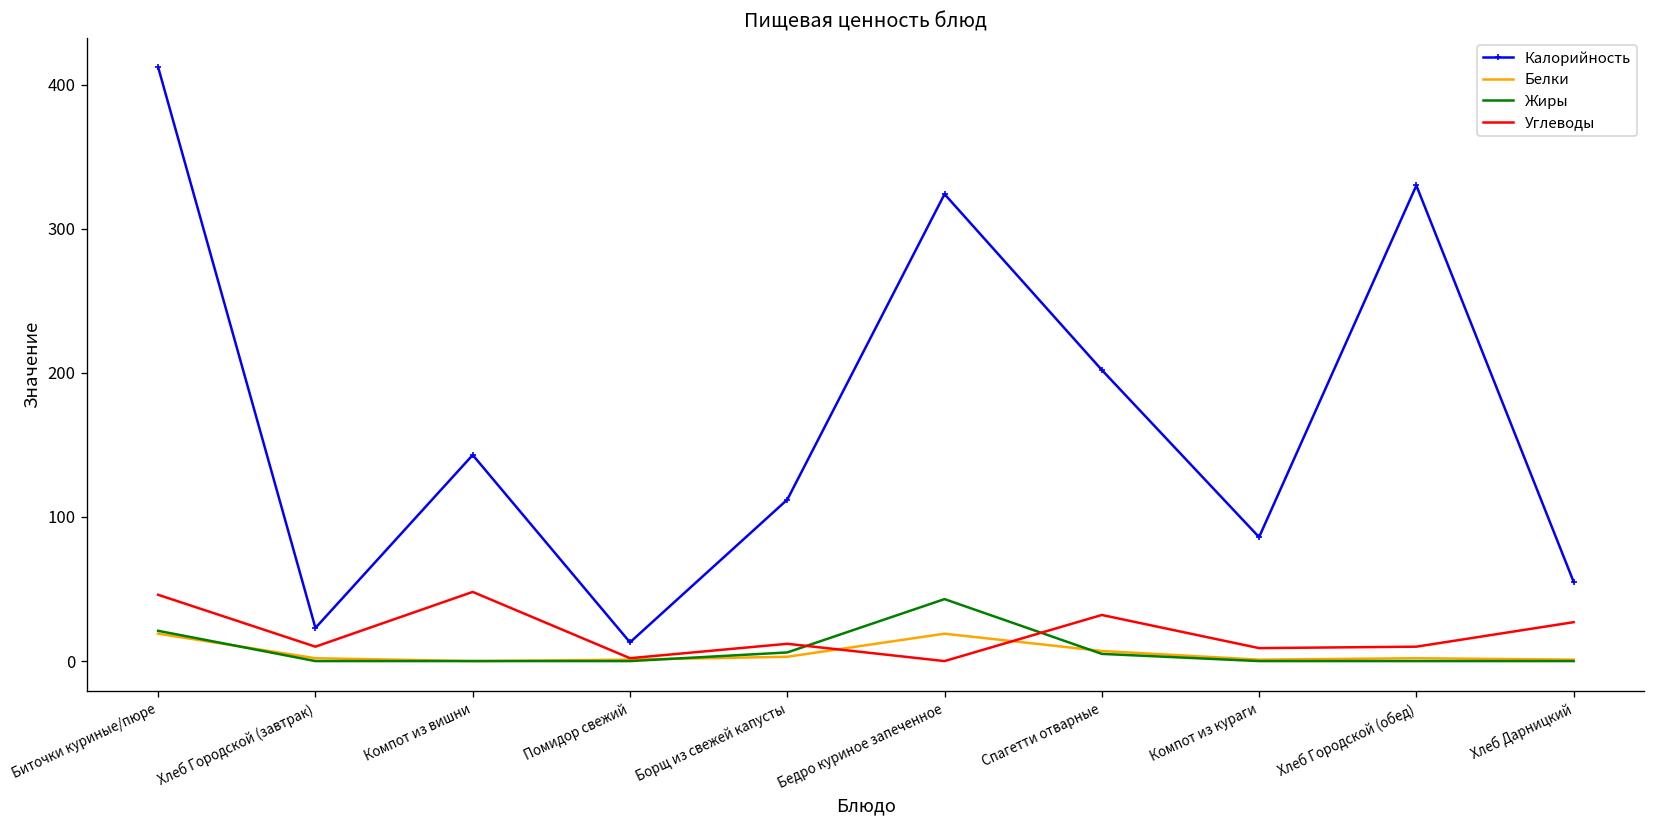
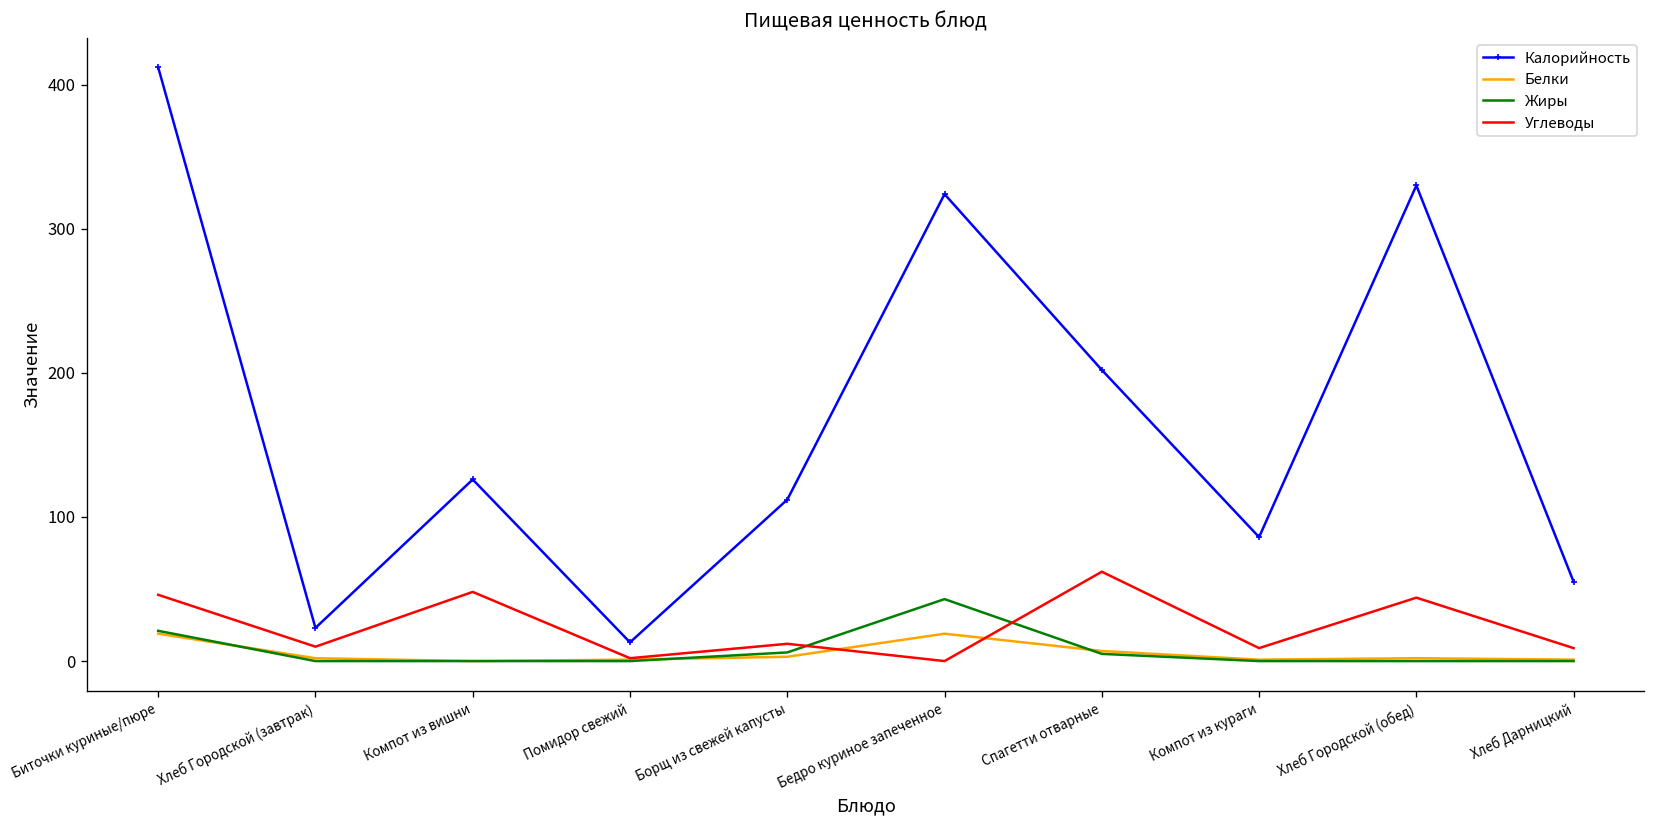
  {
    "Калорийность": {
      "Биточки куриные/пюре": 412,
      "Хлеб Городской (завтрак)": 23,
-     "Компот из вишни": 143,
+     "Компот из вишни": 126,
      "Помидор свежий": 13,
      "Борщ из свежей капусты": 112,
      "Бедро куриное запеченное": 324,
      "Спагетти отварные": 202,
      "Компот из кураги": 86,
      "Хлеб Городской (обед)": 330,
      "Хлеб Дарницкий": 55
    },
    "Белки": {
      "Борщ из свежей капусты": 3,
      "Бедро куриное запеченное": 19
    },
    "Жиры": {
      "Борщ из свежей капусты": 6,
      "Бедро куриное запеченное": 43
    },
    "Углеводы": {
      "Биточки куриные/пюре": 46,
      "Хлеб Городской (завтрак)": 10,
      "Компот из вишни": 48,
      "Борщ из свежей капусты": 12,
      "Бедро куриное запеченное": 0,
-     "Спагетти отварные": 32,
+     "Спагетти отварные": 62,
      "Компот из кураги": 9,
-     "Хлеб Городской (обед)": 10,
-     "Хлеб Дарницкий": 27
+     "Хлеб Городской (обед)": 44,
+     "Хлеб Дарницкий": 9
    }
  }
